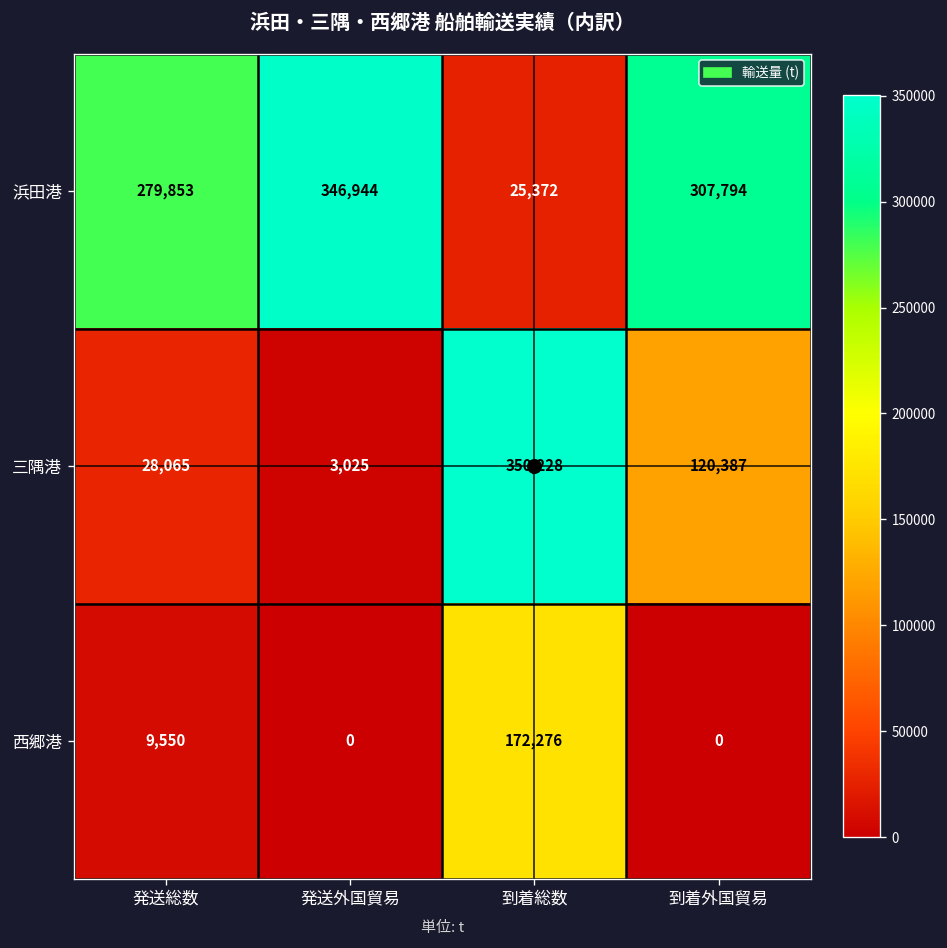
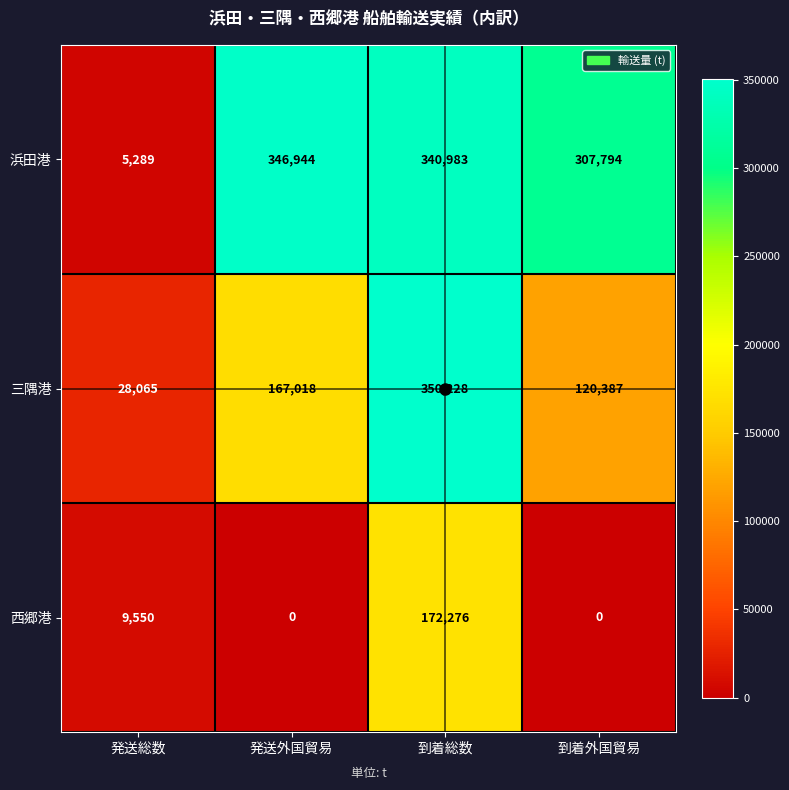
  {
    "浜田港": {
-     "発送総数": "279,853",
+     "発送総数": "5,289",
      "発送外国貿易": "346,944",
-     "到着総数": "25,372",
+     "到着総数": "340,983",
      "到着外国貿易": "307,794"
    },
    "三隅港": {
      "発送総数": "28,065",
-     "発送外国貿易": "3,025",
+     "発送外国貿易": "167,018",
      "到着外国貿易": "120,387"
    },
    "西郷港": {
      "発送総数": "9,550",
      "発送外国貿易": "0",
      "到着総数": "172,276",
      "到着外国貿易": "0"
    }
  }
